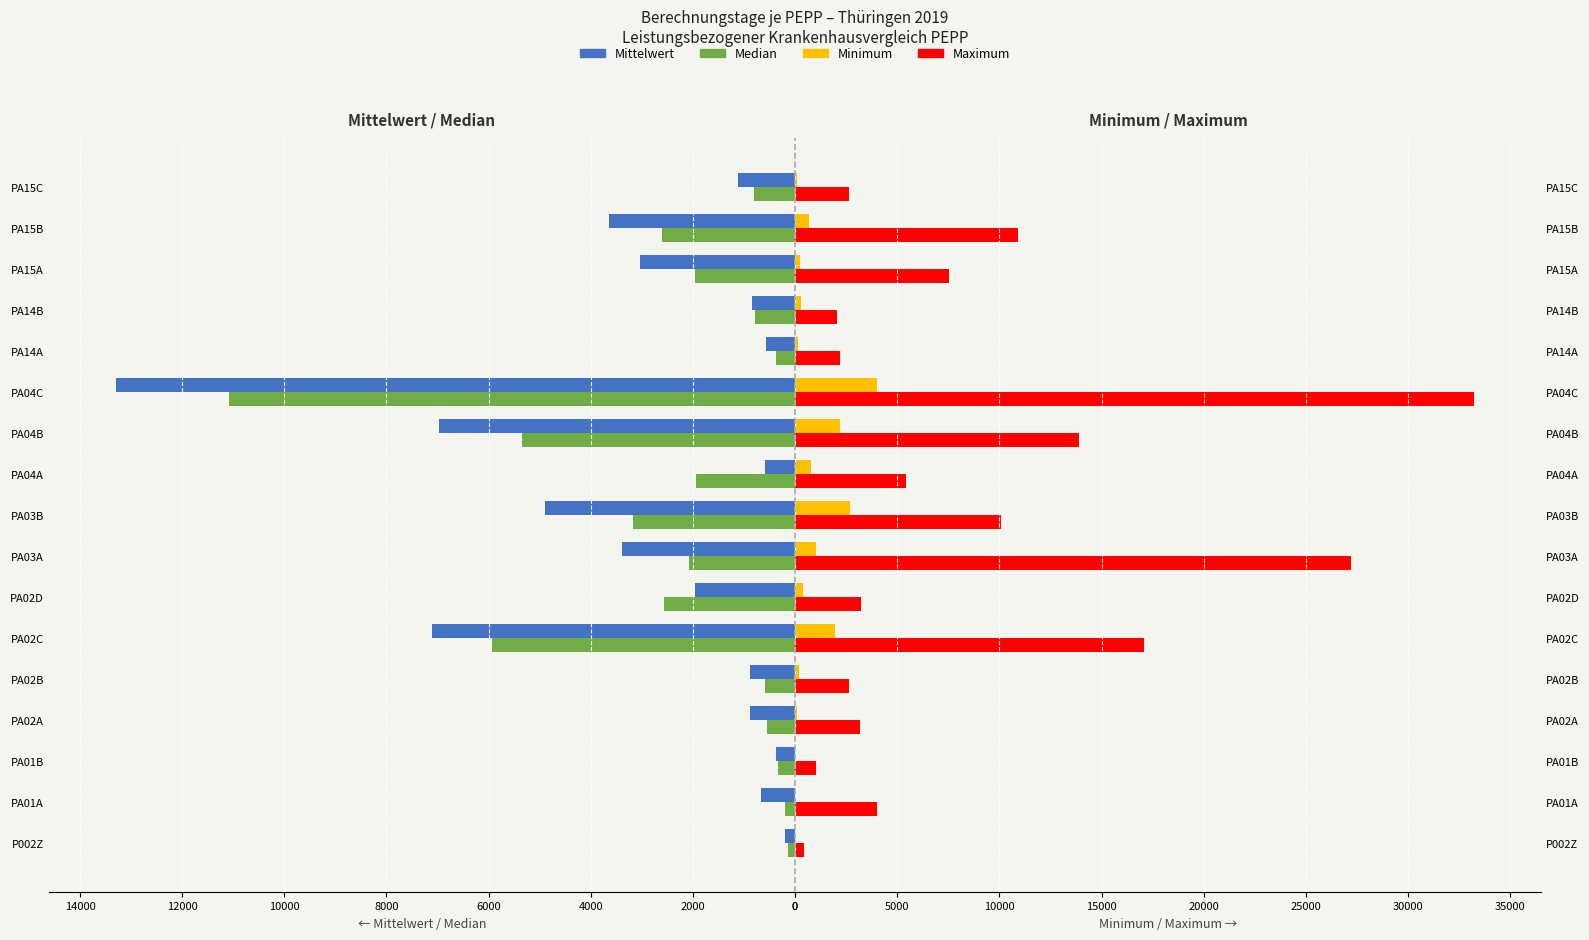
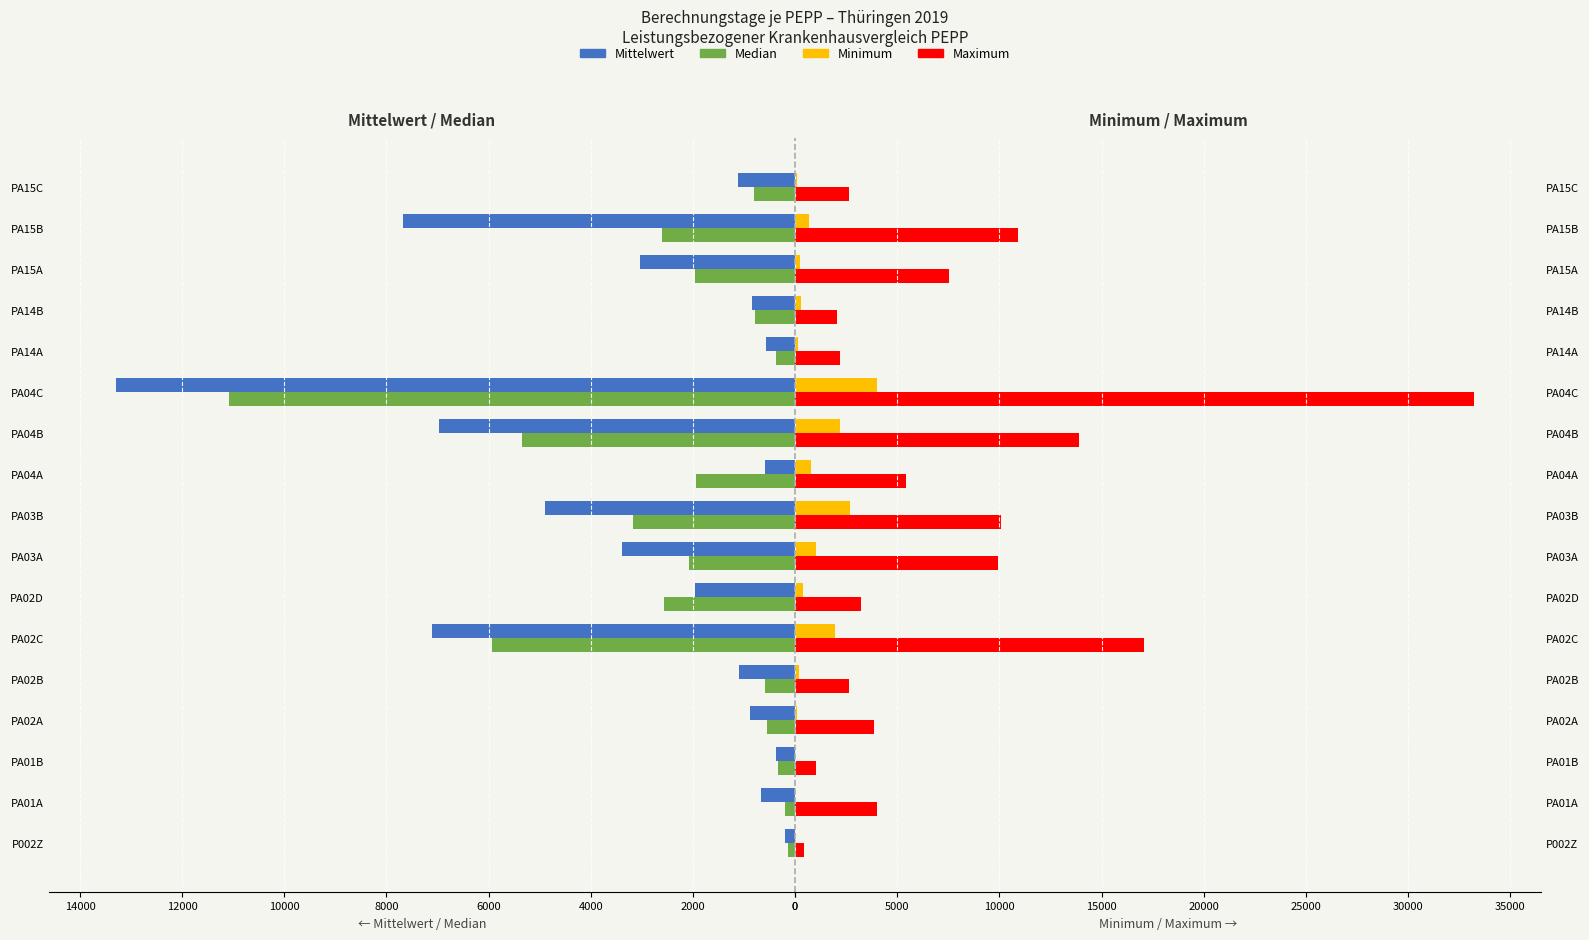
  {
    "Mittelwert / Median": {
      "Mittelwert": {
        "PA15C": 1100,
-       "PA15B": 3600,
+       "PA15B": 7700,
        "PA15A": 3000,
        "PA14B": 800,
        "PA14A": 600,
        "PA04C": 13300,
        "PA04B": 7000,
        "PA04A": 600,
        "PA03B": 4900,
        "PA03A": 3400,
        "PA02D": 2000,
        "PA02C": 7100,
-       "PA02B": 900,
+       "PA02B": 1100,
        "PA02A": 900,
        "PA01B": 400,
        "PA01A": 700,
        "P002Z": 200
      },
      "Median": {
        "PA15C": 800,
        "PA15B": 2600,
        "PA15A": 2000,
        "PA14B": 800,
        "PA14A": 400,
        "PA04C": 11100,
        "PA04B": 5300,
        "PA04A": 1900,
        "PA03B": 3200,
        "PA03A": 2100,
        "PA02D": 2600,
        "PA02C": 5900,
        "PA02B": 600,
        "PA02A": 600,
        "PA01B": 300,
        "PA01A": 200,
        "P002Z": 100
      }
    },
    "Minimum / Maximum": {
      "Minimum": {
        "PA15B": 700,
        "PA15A": 300,
        "PA14B": 300,
        "PA14A": 200,
        "PA04C": 4000,
        "PA04B": 2200,
        "PA04A": 800,
        "PA03B": 2700,
        "PA03A": 1000,
        "PA02D": 400,
        "PA02C": 1900,
        "PA02B": 200
      },
      "Maximum": {
        "PA15C": 2600,
        "PA15B": 10900,
        "PA15A": 7600,
        "PA14B": 2000,
        "PA14A": 2200,
        "PA04C": 33200,
        "PA04B": 13900,
        "PA04A": 5400,
        "PA03B": 10100,
-       "PA03A": 27200,
+       "PA03A": 9900,
        "PA02D": 3200,
        "PA02C": 17100,
        "PA02B": 2600,
-       "PA02A": 3200,
+       "PA02A": 3900,
        "PA01B": 1000,
        "PA01A": 4000,
        "P002Z": 400
      }
    }
  }
